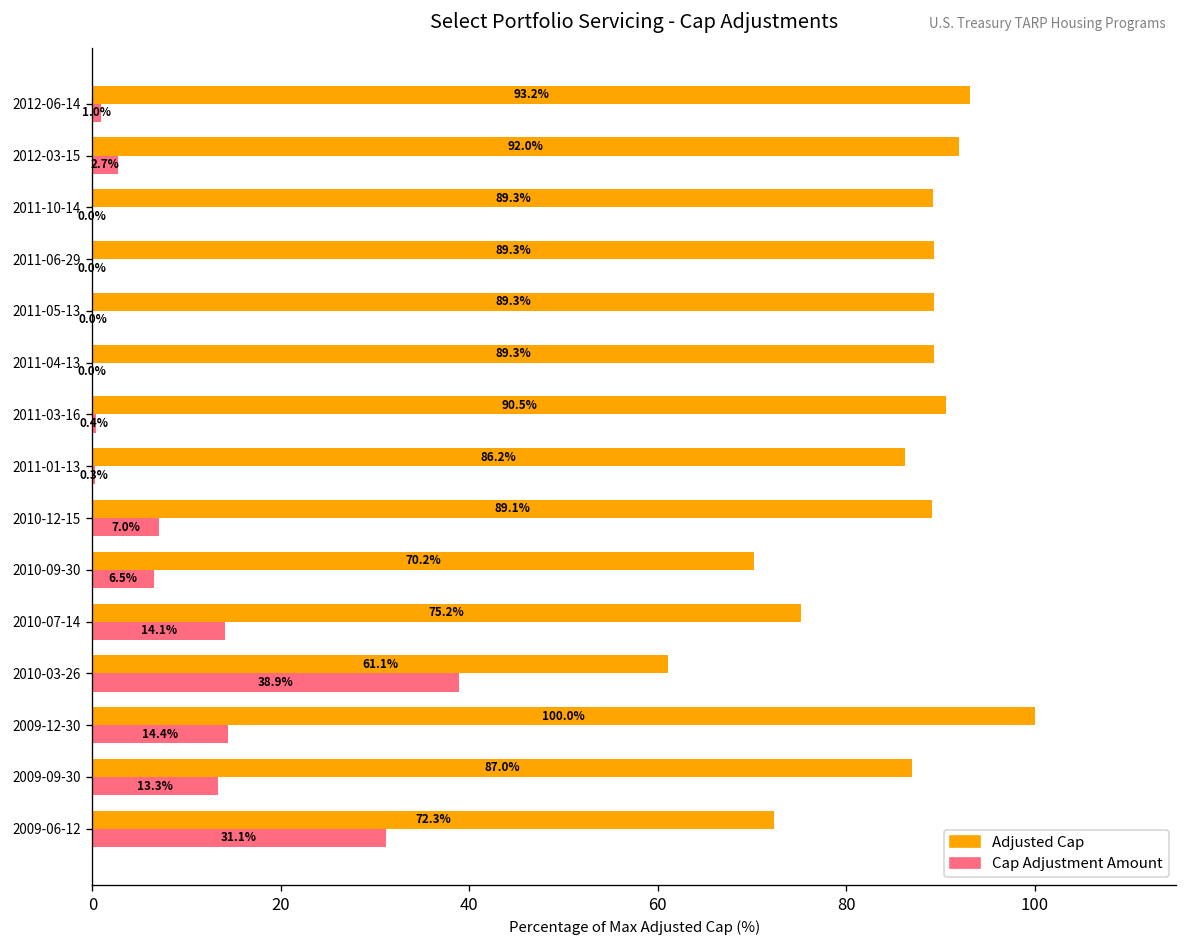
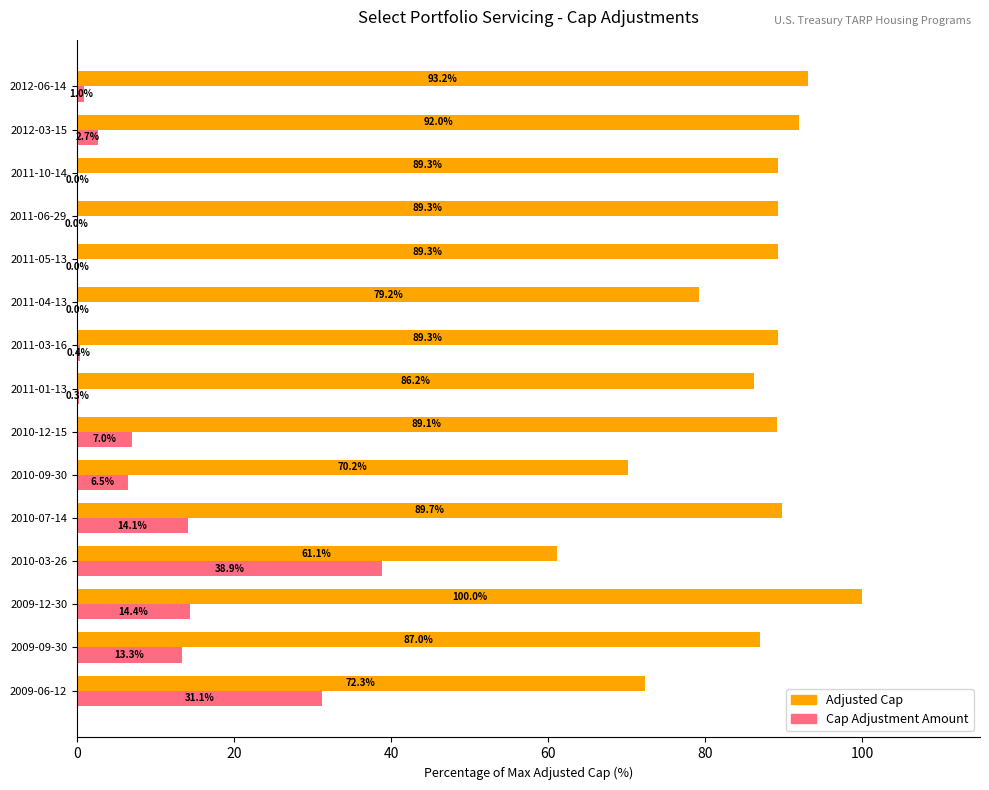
  {
    "Adjusted Cap": {
      "2012-06-14": "93.2%",
      "2012-03-15": "92.0%",
      "2011-10-14": "89.3%",
      "2011-06-29": "89.3%",
      "2011-05-13": "89.3%",
-     "2011-04-13": "89.3%",
-     "2011-03-16": "90.5%",
+     "2011-04-13": "79.2%",
+     "2011-03-16": "89.3%",
      "2011-01-13": "86.2%",
      "2010-12-15": "89.1%",
      "2010-09-30": "70.2%",
-     "2010-07-14": "75.2%",
+     "2010-07-14": "89.7%",
      "2010-03-26": "61.1%",
      "2009-12-30": "100.0%",
      "2009-09-30": "87.0%",
      "2009-06-12": "72.3%"
    },
    "Cap Adjustment Amount": {
      "2012-06-14": "1.0%",
      "2012-03-15": "2.7%",
      "2011-10-14": "0.0%",
      "2011-06-29": "0.0%",
      "2011-05-13": "0.0%",
      "2011-04-13": "0.0%",
      "2011-03-16": "0.4%",
      "2011-01-13": "0.3%",
      "2010-12-15": "7.0%",
      "2010-09-30": "6.5%",
      "2010-07-14": "14.1%",
      "2010-03-26": "38.9%",
      "2009-12-30": "14.4%",
      "2009-09-30": "13.3%",
      "2009-06-12": "31.1%"
    }
  }
